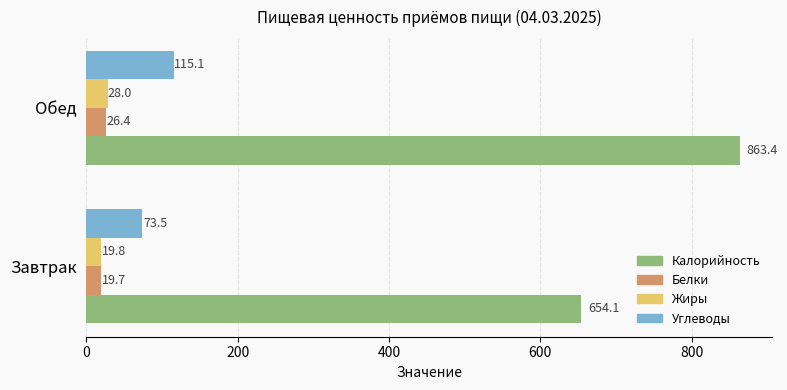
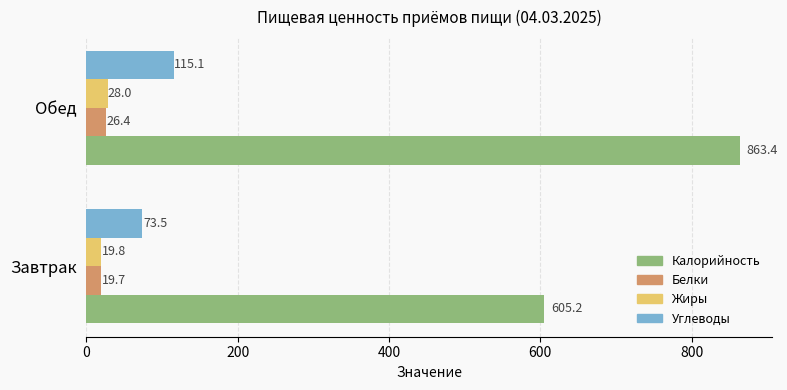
  {
    "Калорийность": {
      "Обед": 863.4,
-     "Завтрак": 654.1
+     "Завтрак": 605.2
    },
    "Углеводы": {
      "Обед": 115.1,
      "Завтрак": 73.5
    }
  }
